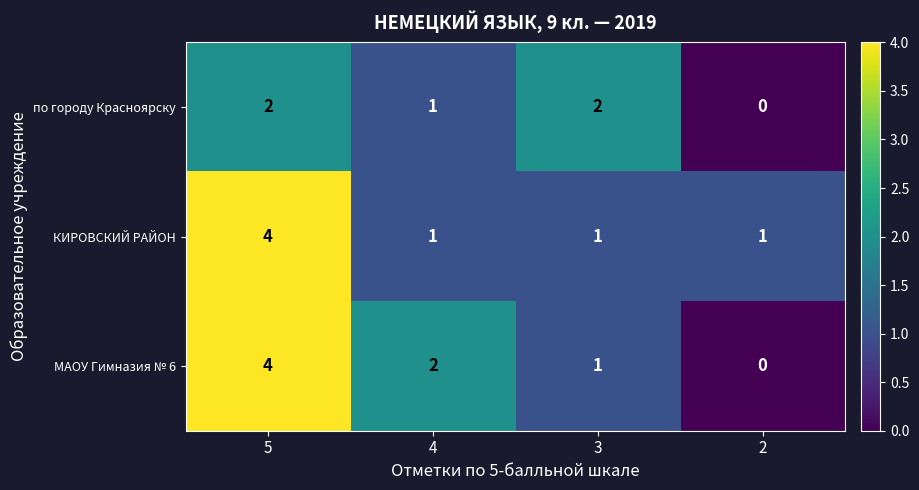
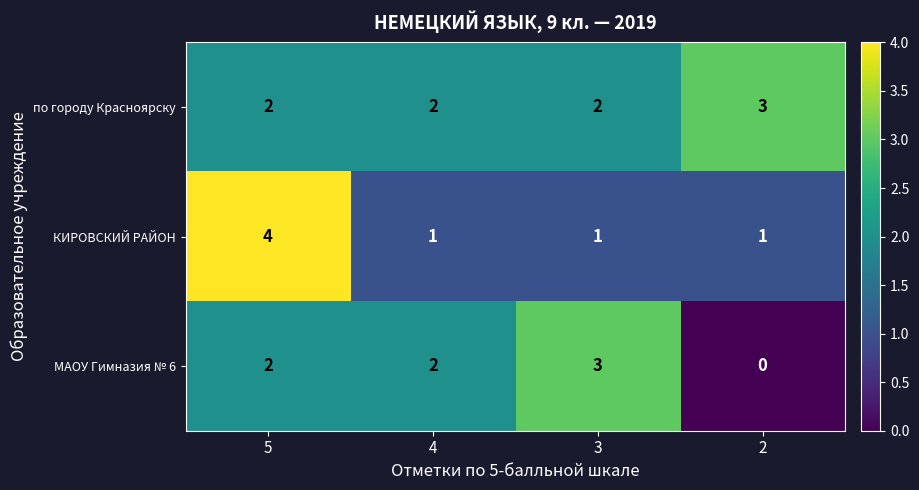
  {
    "по городу Красноярску": {
      "5": 2,
-     "4": 1,
+     "4": 2,
      "3": 2,
-     "2": 0
+     "2": 3
    },
    "КИРОВСКИЙ РАЙОН": {
      "5": 4,
      "4": 1,
      "3": 1,
      "2": 1
    },
    "МАОУ Гимназия № 6": {
-     "5": 4,
+     "5": 2,
      "4": 2,
-     "3": 1,
+     "3": 3,
      "2": 0
    }
  }
